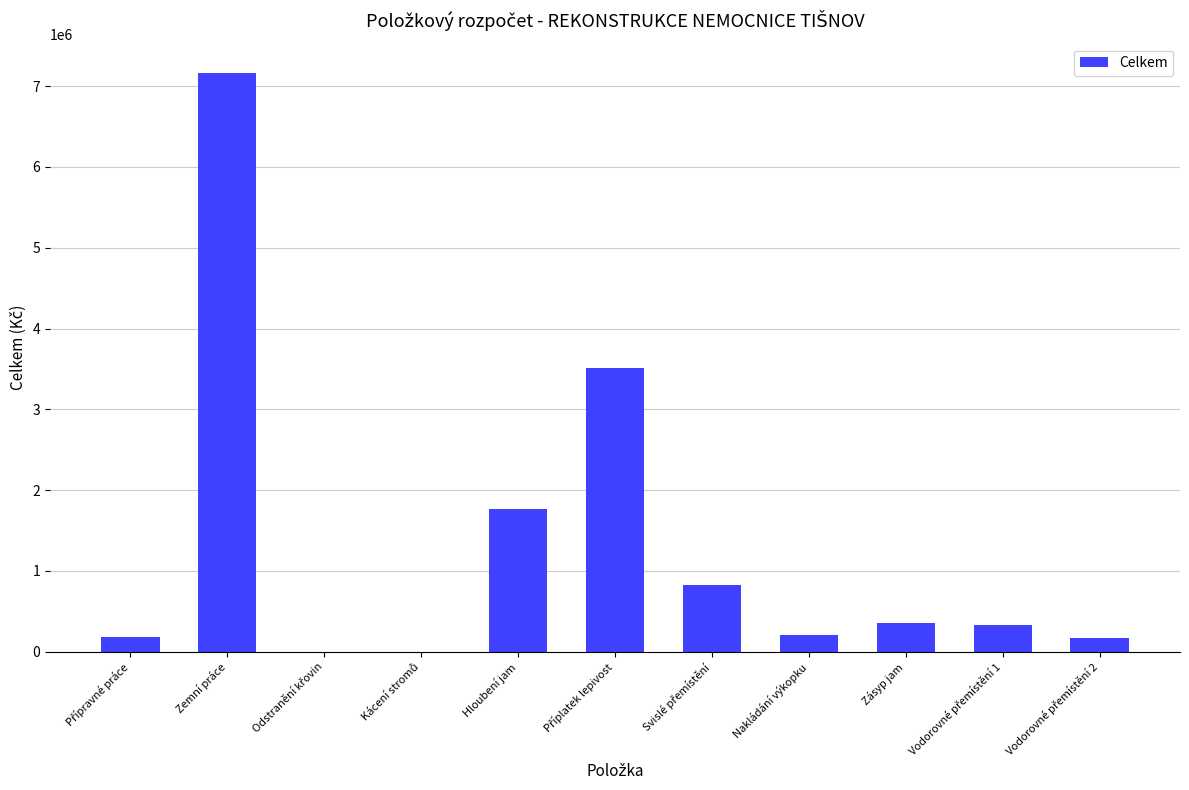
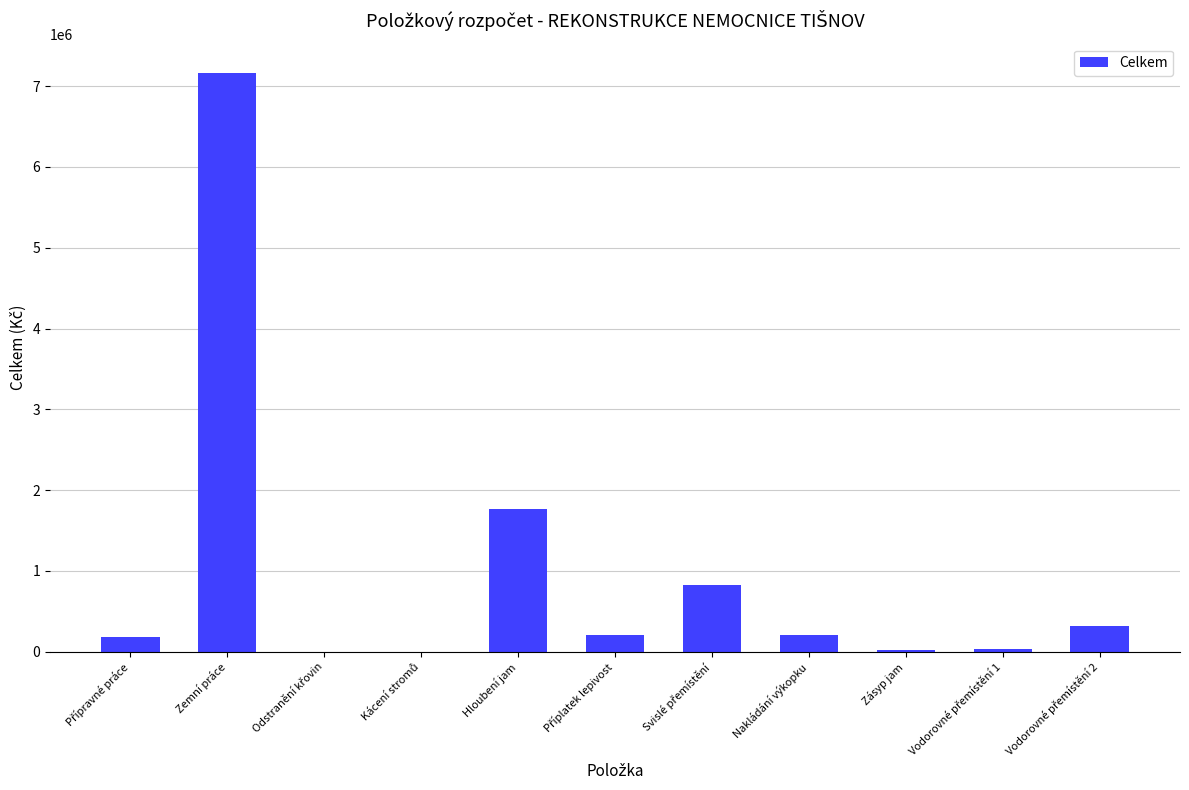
  {
    "Přípravné práce": 200000,
    "Zemní práce": 7200000,
    "Hloubení jam": 1800000,
-   "Příplatek lepivost": 3500000,
+   "Příplatek lepivost": 200000,
    "Svislé přemístění": 800000,
    "Nakládání výkopku": 200000,
-   "Zásyp jam": 300000,
-   "Vodorovné přemístění 1": 300000,
-   "Vodorovné přemístění 2": 200000
+   "Zásyp jam": 0,
+   "Vodorovné přemístění 1": 0,
+   "Vodorovné přemístění 2": 300000
  }
